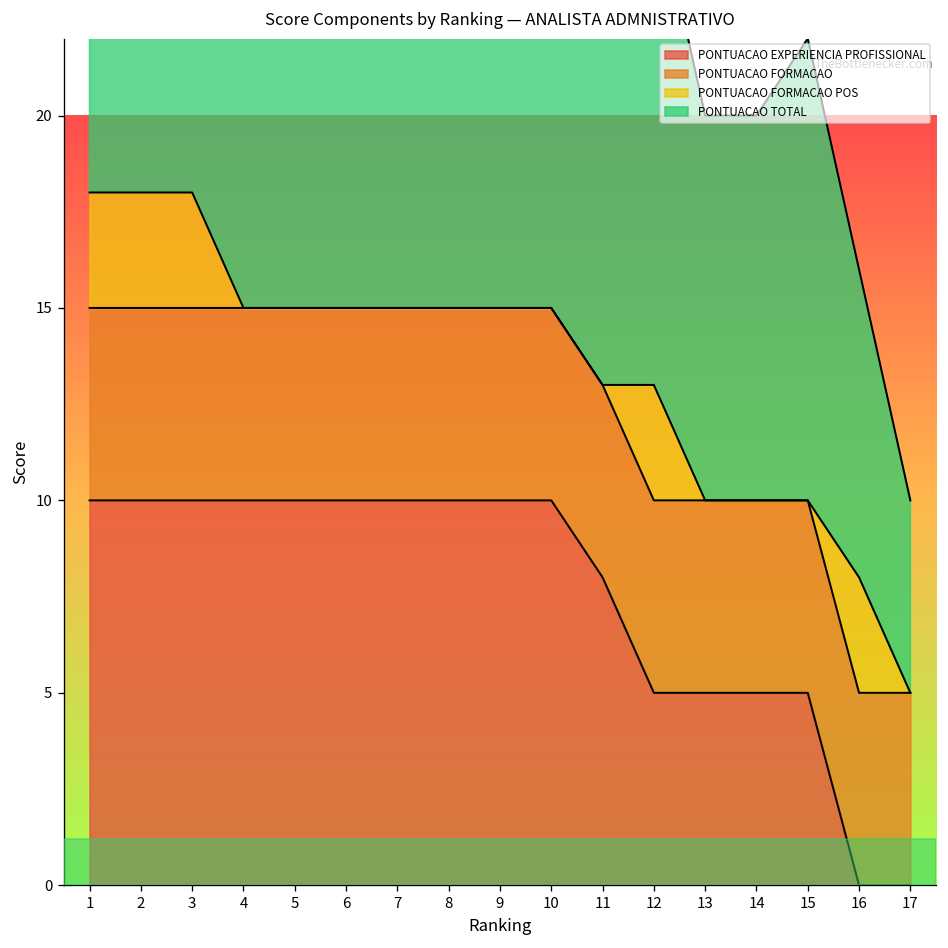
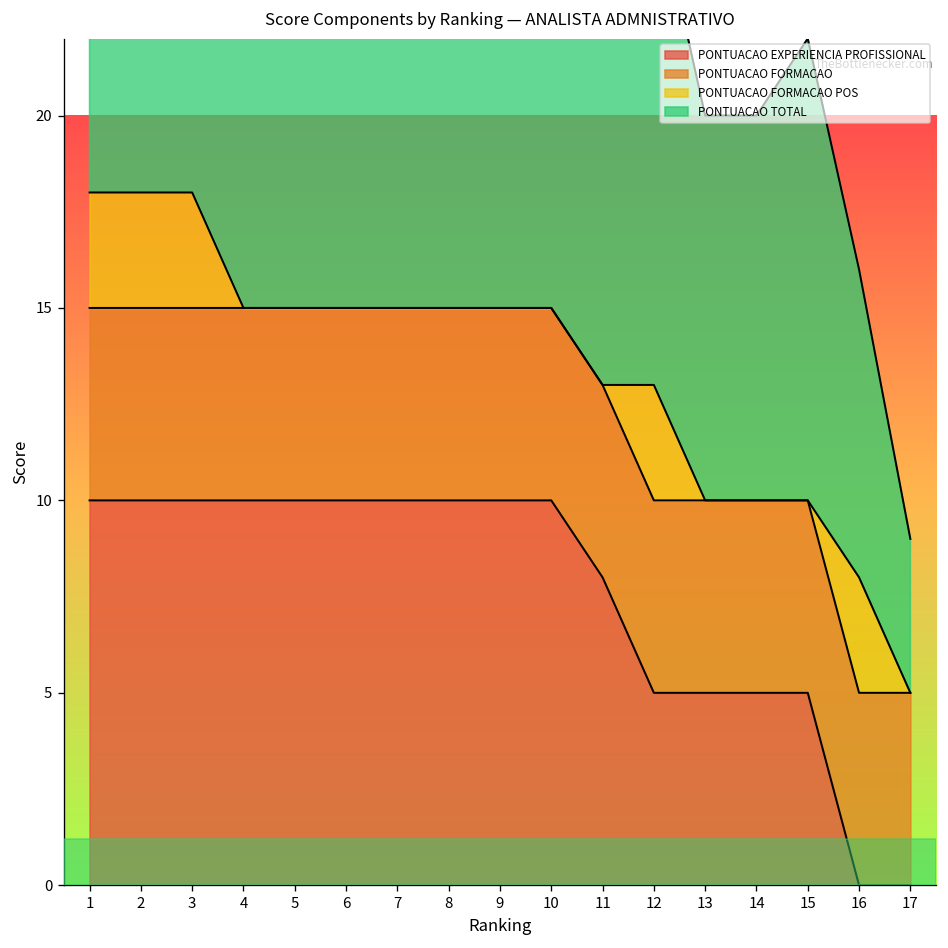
  {
    "PONTUACAO FORMACAO POS": {
      "1": 18,
      "2": 18,
      "3": 18,
      "12": 13,
      "16": 8
    },
    "PONTUACAO TOTAL": {
      "15": 12,
      "16": 8,
-     "17": 5
+     "17": 4
    }
  }
